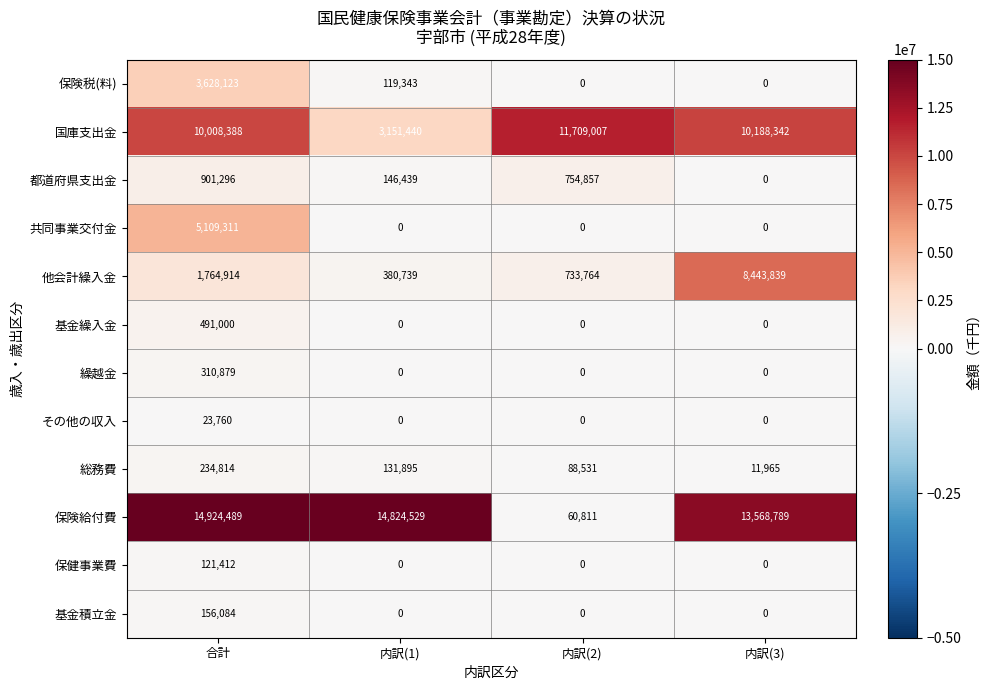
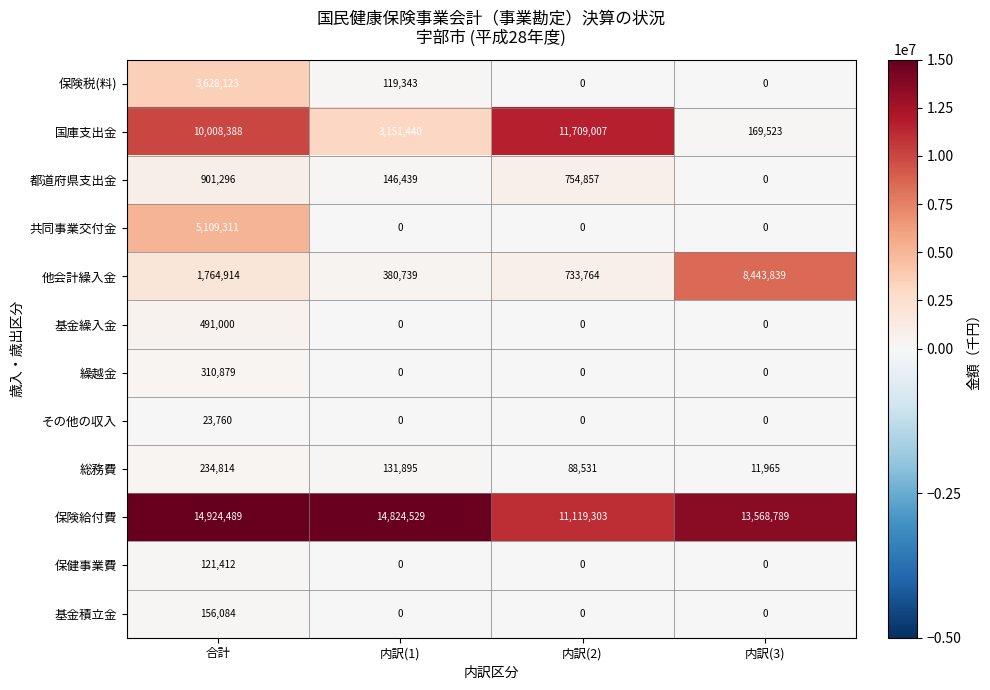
  {
    "保険税(料)": {
      "合計": "3,628,123",
      "内訳(1)": "119,343",
      "内訳(2)": "0",
      "内訳(3)": "0"
    },
    "国庫支出金": {
      "合計": "10,008,388",
      "内訳(1)": "3,151,440",
      "内訳(2)": "11,709,007",
-     "内訳(3)": "10,188,342"
+     "内訳(3)": "169,523"
    },
    "都道府県支出金": {
      "合計": "901,296",
      "内訳(1)": "146,439",
      "内訳(2)": "754,857",
      "内訳(3)": "0"
    },
    "共同事業交付金": {
      "合計": "5,109,311",
      "内訳(1)": "0",
      "内訳(2)": "0",
      "内訳(3)": "0"
    },
    "他会計繰入金": {
      "合計": "1,764,914",
      "内訳(1)": "380,739",
      "内訳(2)": "733,764",
      "内訳(3)": "8,443,839"
    },
    "基金繰入金": {
      "合計": "491,000",
      "内訳(1)": "0",
      "内訳(2)": "0",
      "内訳(3)": "0"
    },
    "繰越金": {
      "合計": "310,879",
      "内訳(1)": "0",
      "内訳(2)": "0",
      "内訳(3)": "0"
    },
    "その他の収入": {
      "合計": "23,760",
      "内訳(1)": "0",
      "内訳(2)": "0",
      "内訳(3)": "0"
    },
    "総務費": {
      "合計": "234,814",
      "内訳(1)": "131,895",
      "内訳(2)": "88,531",
      "内訳(3)": "11,965"
    },
    "保険給付費": {
      "合計": "14,924,489",
      "内訳(1)": "14,824,529",
-     "内訳(2)": "60,811",
+     "内訳(2)": "11,119,303",
      "内訳(3)": "13,568,789"
    },
    "保健事業費": {
      "合計": "121,412",
      "内訳(1)": "0",
      "内訳(2)": "0",
      "内訳(3)": "0"
    },
    "基金積立金": {
      "合計": "156,084",
      "内訳(1)": "0",
      "内訳(2)": "0",
      "内訳(3)": "0"
    }
  }
